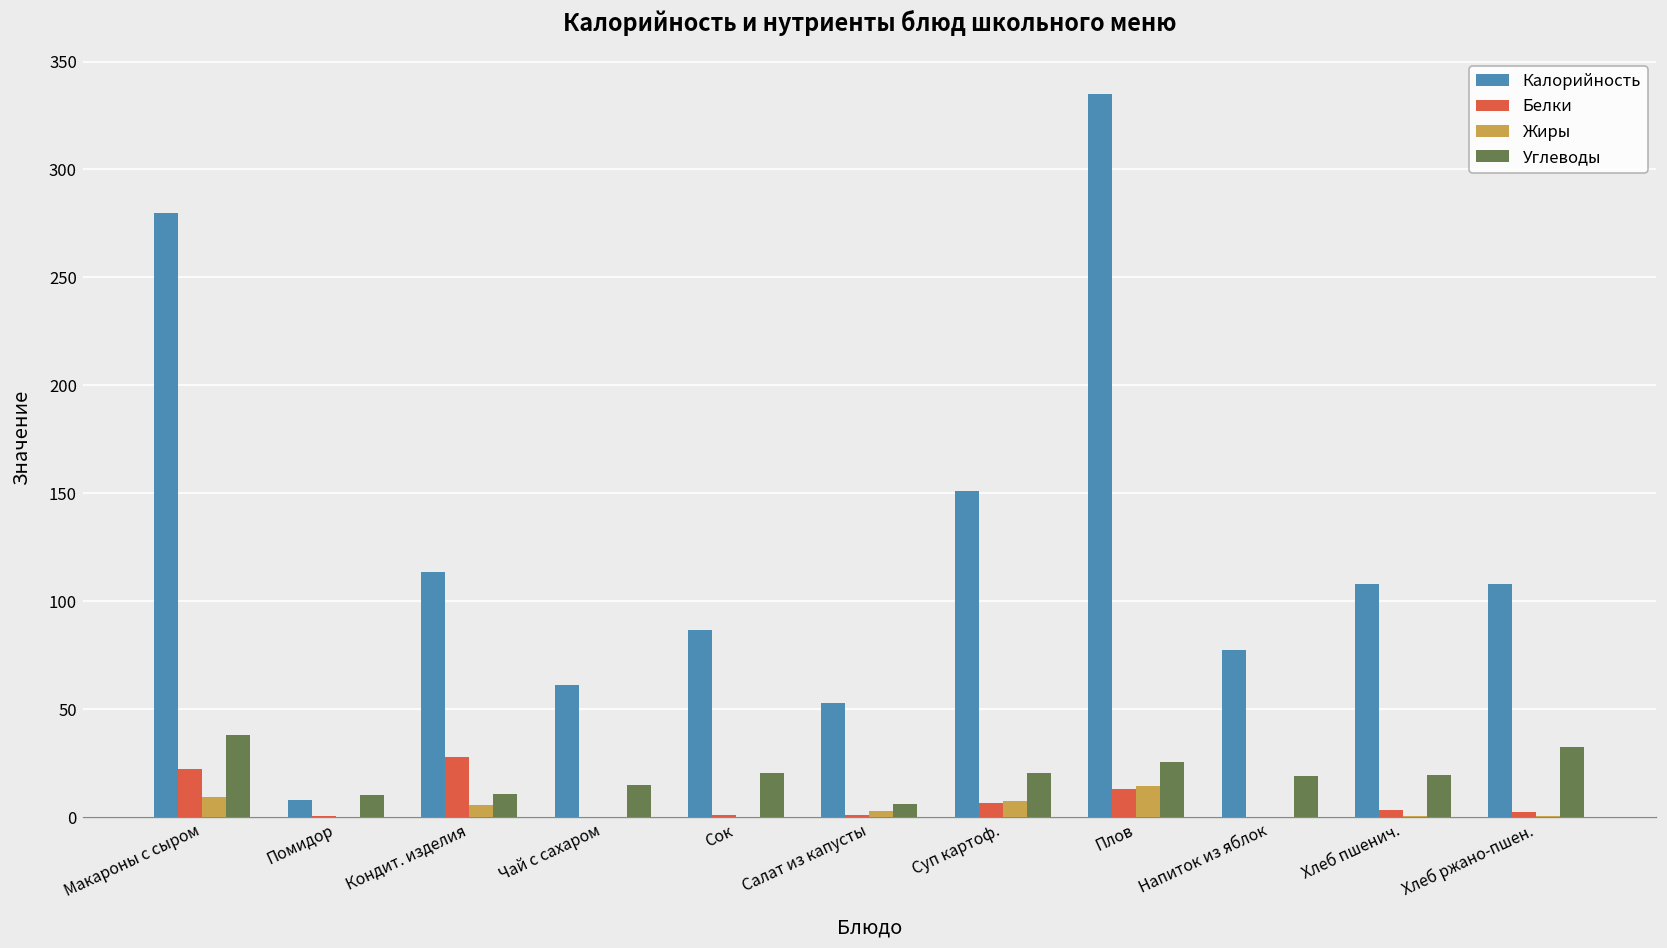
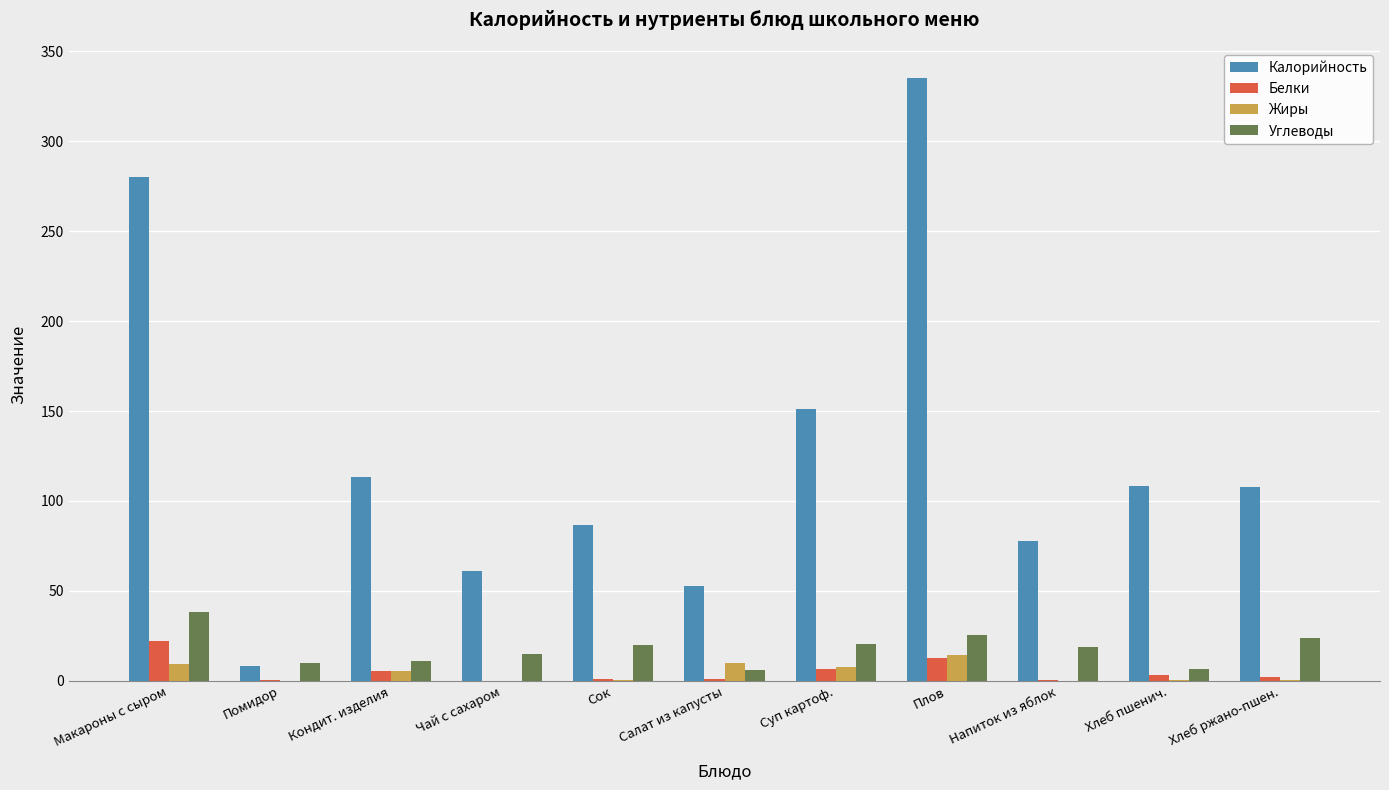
  {
    "Калорийность": {
      "Макароны с сыром": 280,
      "Помидор": 8,
      "Кондит. изделия": 114,
      "Чай с сахаром": 61,
      "Сок": 87,
      "Салат из капусты": 53,
      "Суп картоф.": 151,
      "Плов": 335,
      "Напиток из яблок": 78,
      "Хлеб пшенич.": 108,
      "Хлеб ржано-пшен.": 108
    },
    "Белки": {
      "Макароны с сыром": 22,
-     "Кондит. изделия": 28,
+     "Кондит. изделия": 6,
      "Суп картоф.": 7,
      "Плов": 13,
      "Хлеб пшенич.": 3,
      "Хлеб ржано-пшен.": 2
    },
    "Жиры": {
      "Макароны с сыром": 9,
      "Кондит. изделия": 5,
-     "Салат из капусты": 3,
+     "Салат из капусты": 10,
      "Суп картоф.": 8,
      "Плов": 14
    },
    "Углеводы": {
      "Макароны с сыром": 38,
      "Помидор": 10,
      "Кондит. изделия": 11,
      "Чай с сахаром": 15,
      "Сок": 20,
      "Салат из капусты": 6,
      "Суп картоф.": 20,
      "Плов": 26,
      "Напиток из яблок": 19,
-     "Хлеб пшенич.": 20,
-     "Хлеб ржано-пшен.": 32
+     "Хлеб пшенич.": 7,
+     "Хлеб ржано-пшен.": 24
    }
  }
